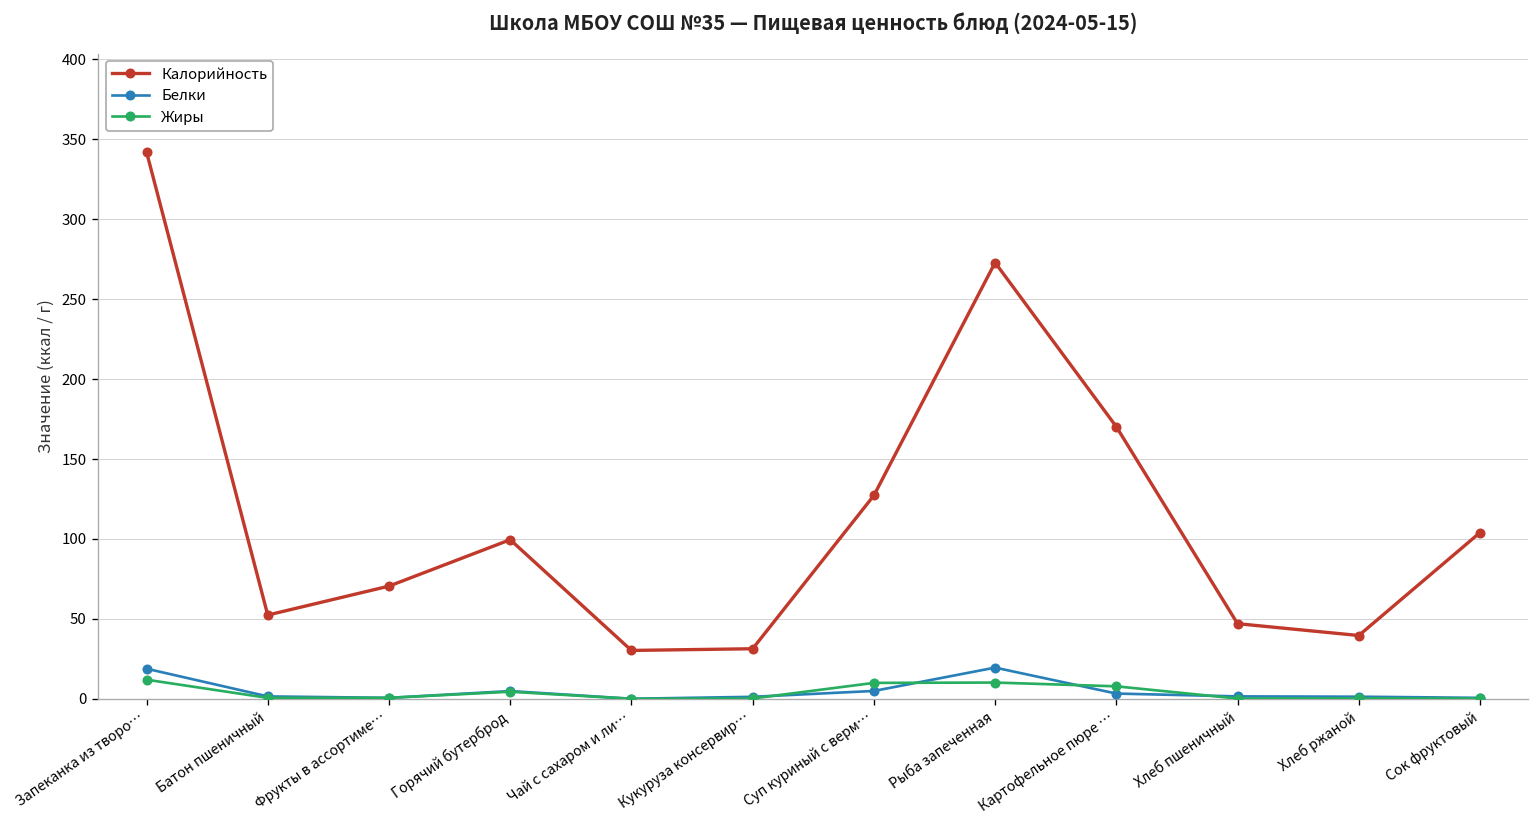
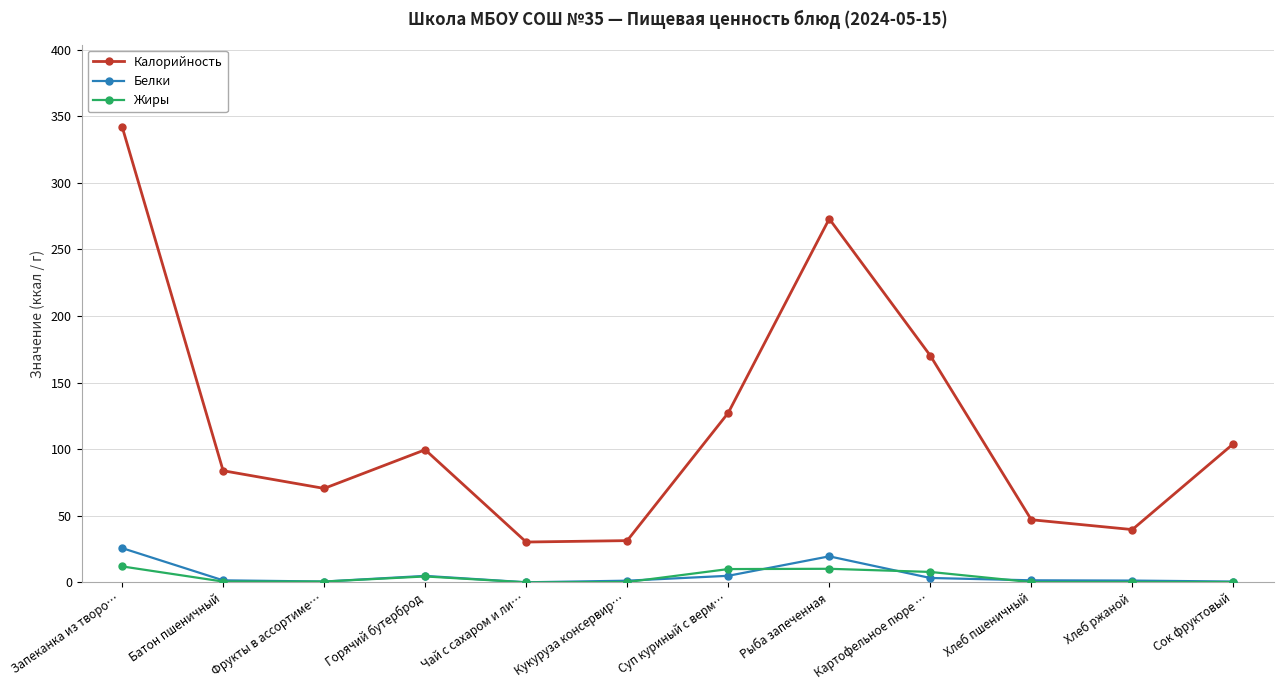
  {
    "Калорийность": {
      "Запеканка из творо…": 342,
-     "Батон пшеничный": 52,
+     "Батон пшеничный": 84,
      "Фрукты в ассортиме…": 71,
      "Горячий бутерброд": 100,
      "Чай с сахаром и ли…": 30,
      "Кукуруза консервир…": 31,
      "Суп куриный с верм…": 127,
      "Рыба запеченная": 273,
      "Картофельное пюре …": 170,
      "Хлеб пшеничный": 47,
      "Хлеб ржаной": 40,
      "Сок фруктовый": 104
    },
    "Белки": {
-     "Запеканка из творо…": 19,
+     "Запеканка из творо…": 26,
      "Суп куриный с верм…": 5,
      "Рыба запеченная": 20,
      "Картофельное пюре …": 3
    },
    "Жиры": {
      "Запеканка из творо…": 12,
      "Суп куриный с верм…": 10,
      "Рыба запеченная": 10,
      "Картофельное пюре …": 8
    }
  }
